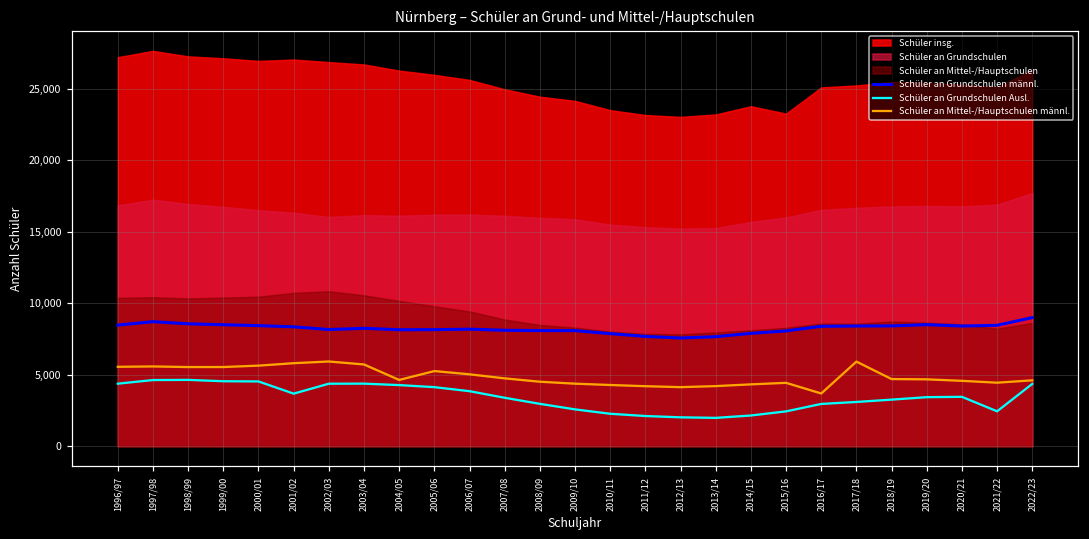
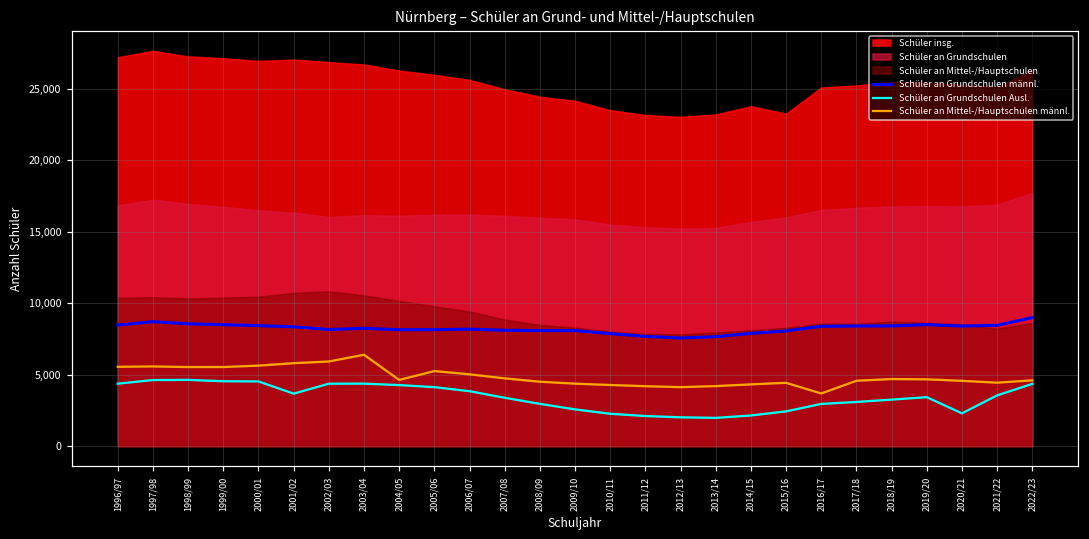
  {
    "Schüler an Grundschulen männl.": {
      "1996/97": "8,500",
      "1997/98": "8,700",
      "1998/99": "8,600",
      "1999/00": "8,500",
      "2000/01": "8,400",
      "2001/02": "8,300",
      "2002/03": "8,200",
      "2003/04": "8,200",
      "2004/05": "8,100",
      "2005/06": "8,100",
      "2006/07": "8,200",
      "2007/08": "8,100",
      "2008/09": "8,100",
      "2009/10": "8,100",
      "2012/13": "7,600",
      "2013/14": "7,700",
      "2014/15": "7,900",
      "2015/16": "8,100",
      "2018/19": "8,400",
      "2021/22": "8,400",
      "2022/23": "9,000"
    },
    "Schüler an Grundschulen Ausl.": {
      "1996/97": "4,400",
      "1997/98": "4,600",
      "1998/99": "4,600",
      "1999/00": "4,500",
      "2000/01": "4,500",
      "2001/02": "3,700",
      "2002/03": "4,400",
      "2003/04": "4,400",
      "2004/05": "4,300",
      "2005/06": "4,100",
      "2006/07": "3,800",
      "2007/08": "3,400",
      "2008/09": "3,000",
      "2009/10": "2,600",
      "2010/11": "2,300",
      "2011/12": "2,100",
      "2012/13": "2,000",
      "2013/14": "2,000",
      "2014/15": "2,100",
      "2015/16": "2,400",
      "2016/17": "2,900",
      "2017/18": "3,100",
      "2018/19": "3,200",
      "2019/20": "3,400",
-     "2020/21": "3,400",
-     "2021/22": "2,400",
+     "2020/21": "2,300",
+     "2021/22": "3,500",
      "2022/23": "4,300"
    },
    "Schüler an Mittel-/Hauptschulen männl.": {
      "1996/97": "5,500",
      "1997/98": "5,600",
      "1998/99": "5,500",
      "1999/00": "5,500",
      "2000/01": "5,600",
      "2001/02": "5,800",
      "2002/03": "5,900",
-     "2003/04": "5,700",
+     "2003/04": "6,400",
      "2004/05": "4,600",
      "2005/06": "5,200",
      "2006/07": "5,000",
      "2007/08": "4,700",
      "2008/09": "4,500",
      "2009/10": "4,400",
      "2010/11": "4,300",
      "2011/12": "4,200",
      "2012/13": "4,100",
      "2013/14": "4,200",
      "2014/15": "4,300",
      "2015/16": "4,400",
      "2016/17": "3,700",
-     "2017/18": "5,900",
+     "2017/18": "4,600",
      "2018/19": "4,700",
      "2019/20": "4,700",
      "2020/21": "4,600",
      "2021/22": "4,400",
      "2022/23": "4,600"
    }
  }
